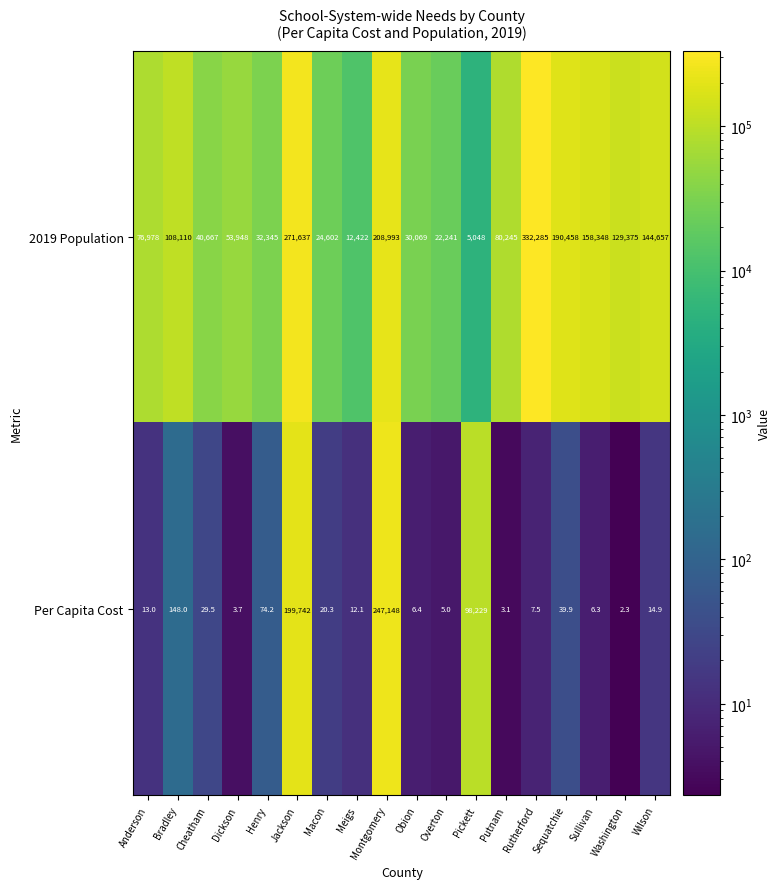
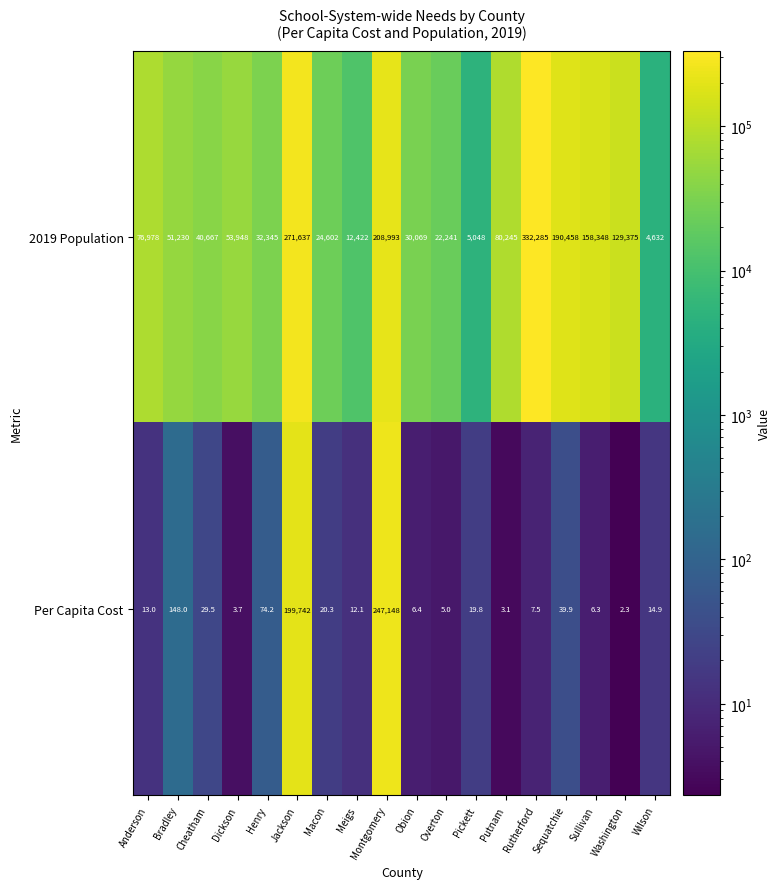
  {
    "2019 Population": {
      "Anderson": "76,978",
-     "Bradley": "108,110",
+     "Bradley": "51,230",
      "Cheatham": "40,667",
      "Dickson": "53,948",
      "Henry": "32,345",
      "Jackson": "271,637",
      "Macon": "24,602",
      "Meigs": "12,422",
      "Montgomery": "208,993",
      "Obion": "30,069",
      "Overton": "22,241",
      "Pickett": "5,048",
      "Putnam": "80,245",
      "Rutherford": "332,285",
      "Sequatchie": "190,458",
      "Sullivan": "158,348",
      "Washington": "129,375",
-     "Wilson": "144,657"
+     "Wilson": "4,632"
    },
    "Per Capita Cost": {
      "Anderson": "13.0",
      "Bradley": "148.0",
      "Cheatham": "29.5",
      "Dickson": "3.7",
      "Henry": "74.2",
      "Jackson": "199,742",
      "Macon": "20.3",
      "Meigs": "12.1",
      "Montgomery": "247,148",
      "Obion": "6.4",
      "Overton": "5.0",
-     "Pickett": "98,229",
+     "Pickett": "19.8",
      "Putnam": "3.1",
      "Rutherford": "7.5",
      "Sequatchie": "39.9",
      "Sullivan": "6.3",
      "Washington": "2.3",
      "Wilson": "14.9"
    }
  }
